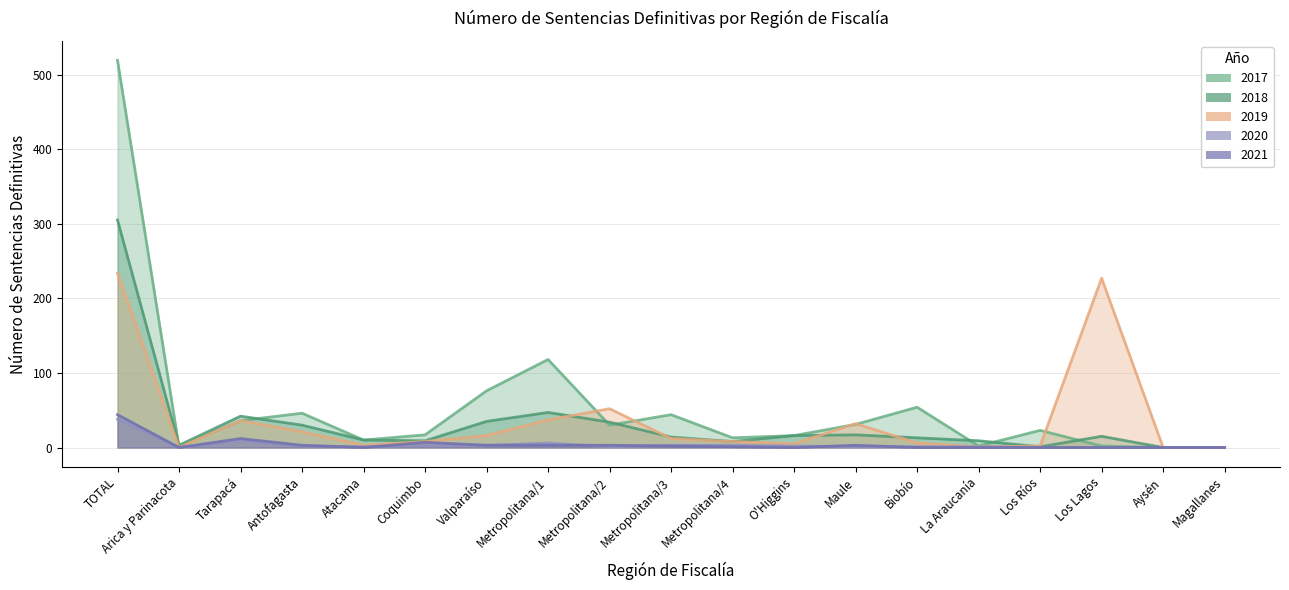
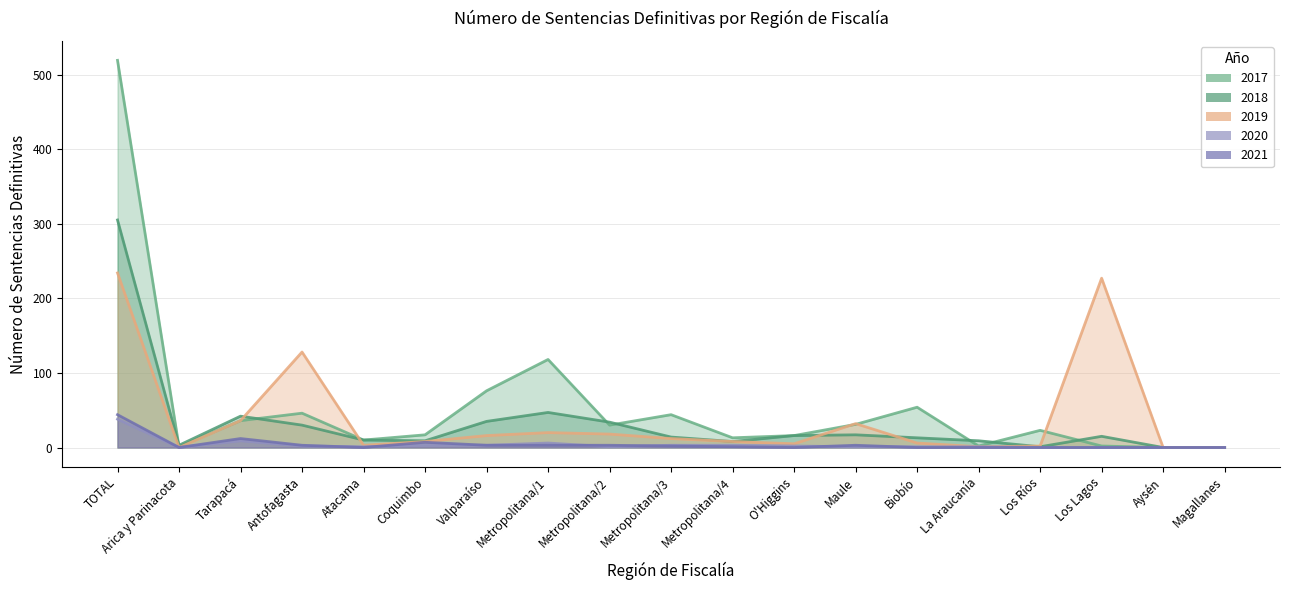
  {
    "2019": {
      "TOTAL": 230,
-     "Antofagasta": 20,
+     "Antofagasta": 130,
      "Valparaíso": 20,
-     "Metropolitana/1": 40,
-     "Metropolitana/2": 50,
+     "Metropolitana/1": 20,
+     "Metropolitana/2": 20,
      "Biobío": 10,
      "Los Lagos": 230
    }
  }
